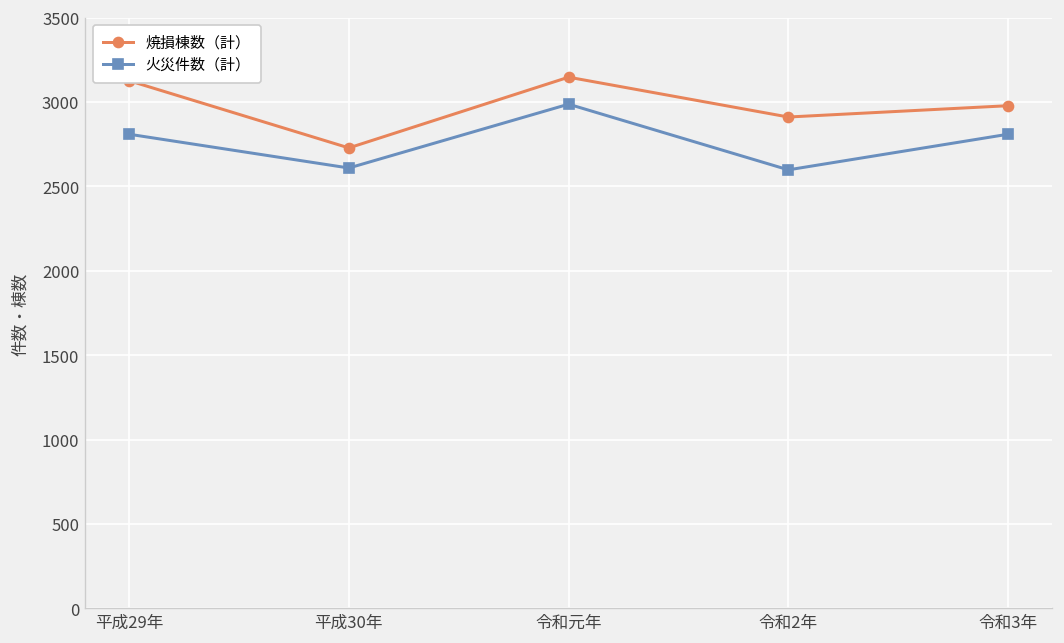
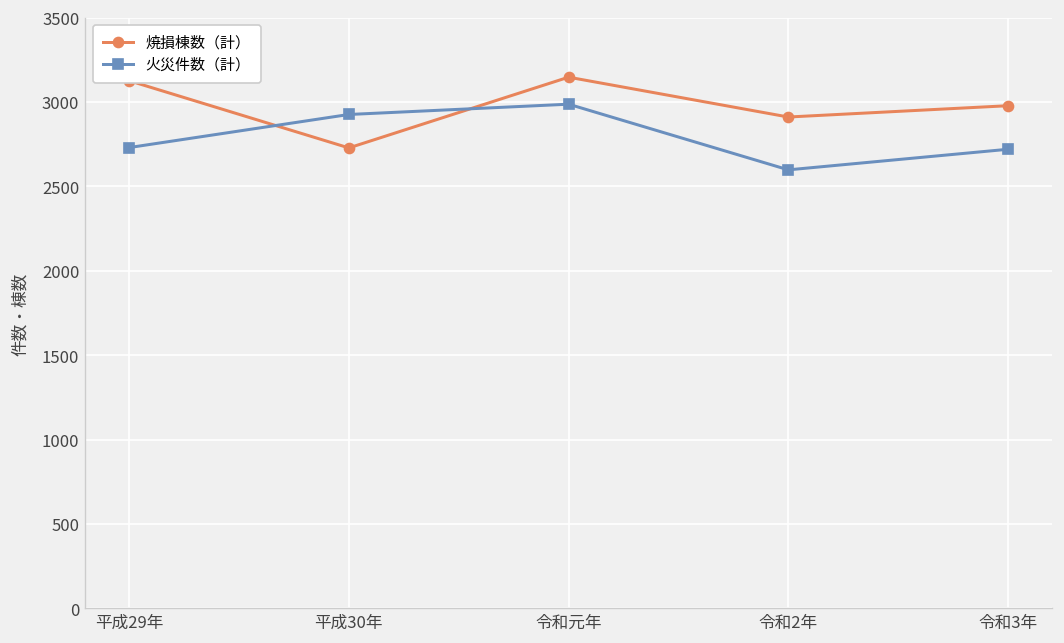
  {
    "焼損棟数（計）": {
      "平成30年": 2730,
      "令和元年": 3150,
      "令和2年": 2910,
      "令和3年": 2980
    },
    "火災件数（計）": {
-     "平成29年": 2810,
-     "平成30年": 2610,
+     "平成29年": 2730,
+     "平成30年": 2930,
      "令和元年": 2990,
      "令和2年": 2600,
-     "令和3年": 2810
+     "令和3年": 2720
    }
  }
